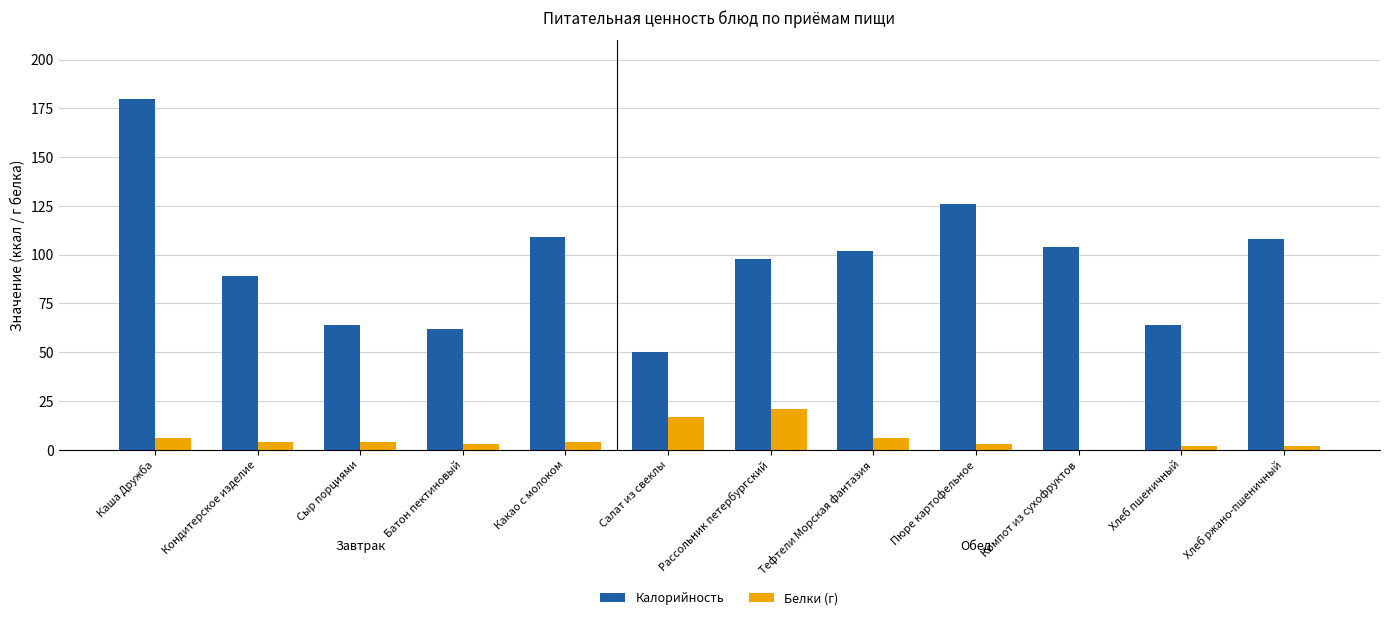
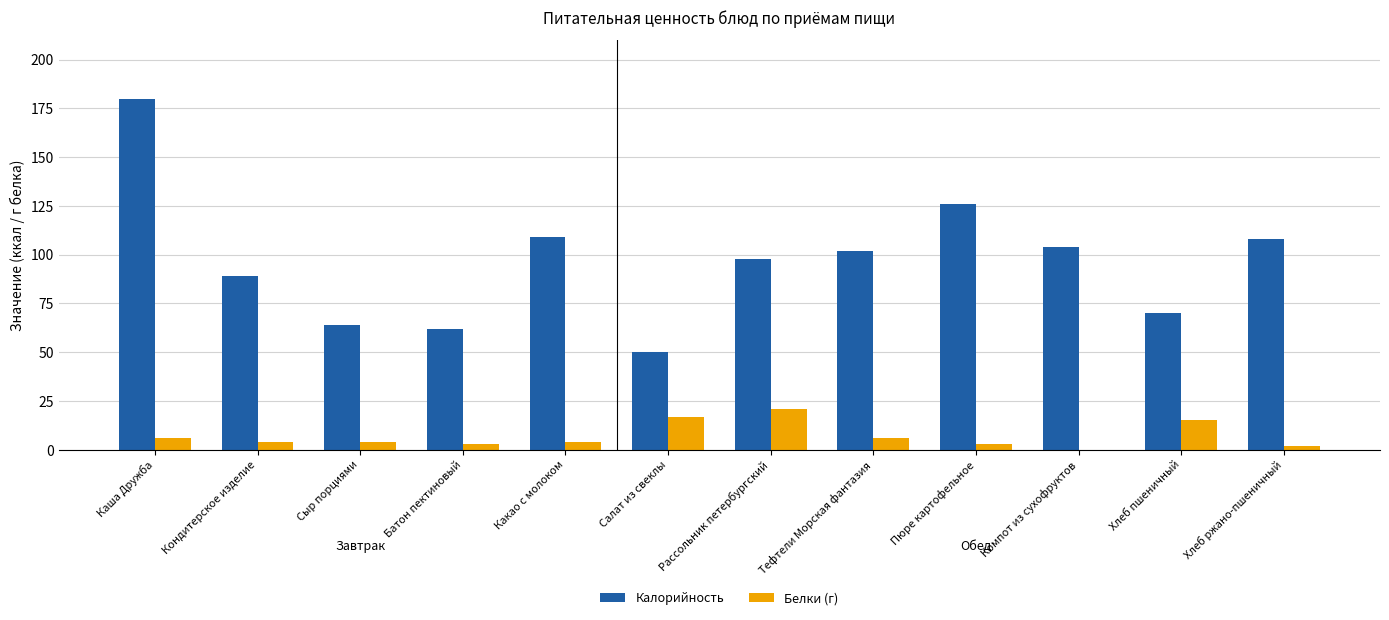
  {
    "Калорийность": {
      "Каша Дружба": 180,
      "Кондитерское изделие": 89,
      "Сыр порциями": 64,
      "Батон пектиновый": 62,
      "Какао с молоком": 109,
      "Салат из свеклы": 50,
      "Рассольник петербургский": 98,
      "Тефтели Морская фантазия": 102,
      "Пюре картофельное": 126,
      "Компот из сухофруктов": 104,
-     "Хлеб пшеничный": 64,
+     "Хлеб пшеничный": 70,
      "Хлеб ржано-пшеничный": 108
    },
    "Белки (г)": {
      "Каша Дружба": 6,
      "Кондитерское изделие": 4,
      "Сыр порциями": 4,
      "Батон пектиновый": 3,
      "Какао с молоком": 4,
      "Салат из свеклы": 17,
      "Рассольник петербургский": 21,
      "Тефтели Морская фантазия": 6,
      "Пюре картофельное": 3,
      "Компот из сухофруктов": 0,
-     "Хлеб пшеничный": 2,
+     "Хлеб пшеничный": 15,
      "Хлеб ржано-пшеничный": 2
    }
  }
